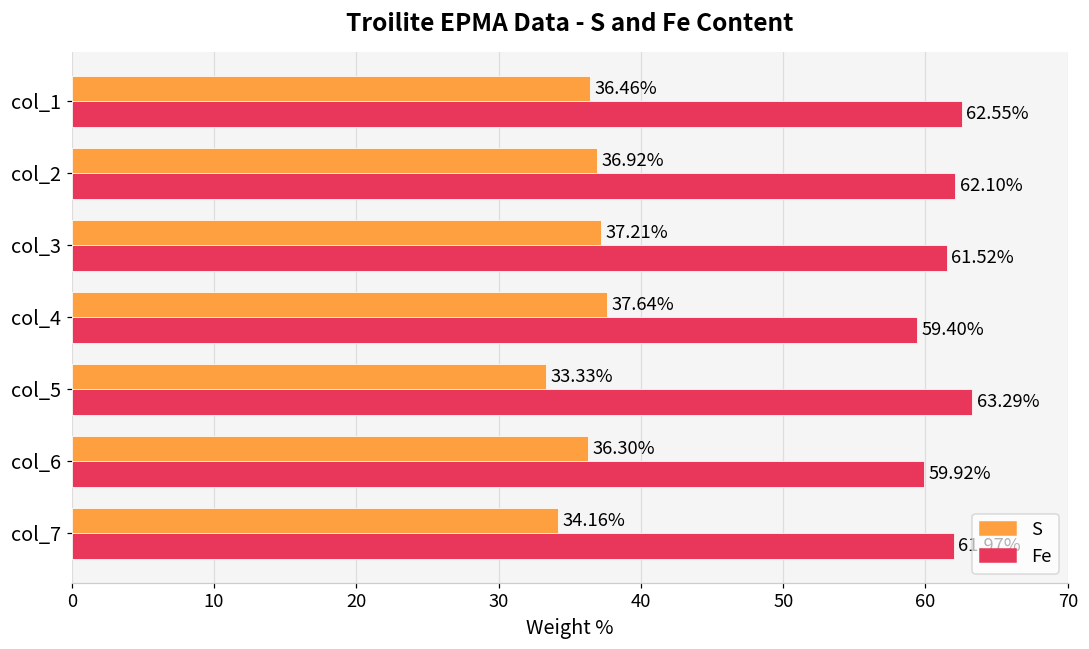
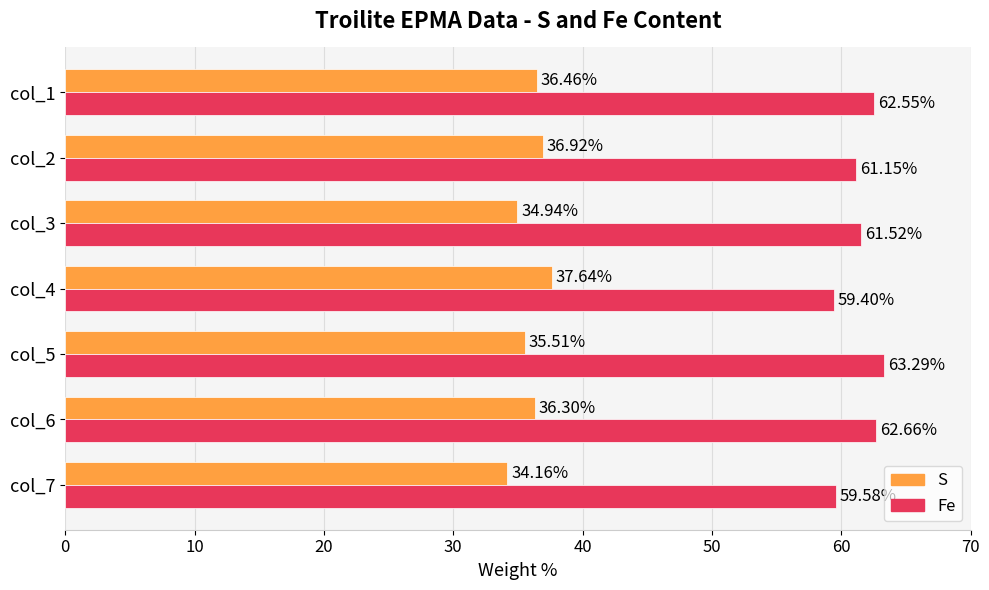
  {
    "S": {
      "col_1": "36.46%",
      "col_2": "36.92%",
-     "col_3": "37.21%",
+     "col_3": "34.94%",
      "col_4": "37.64%",
-     "col_5": "33.33%",
+     "col_5": "35.51%",
      "col_6": "36.30%",
      "col_7": "34.16%"
    },
    "Fe": {
      "col_1": "62.55%",
-     "col_2": "62.10%",
+     "col_2": "61.15%",
      "col_3": "61.52%",
      "col_4": "59.40%",
      "col_5": "63.29%",
-     "col_6": "59.92%",
-     "col_7": "62.0"
+     "col_6": "62.66%",
+     "col_7": "59.6"
    }
  }
